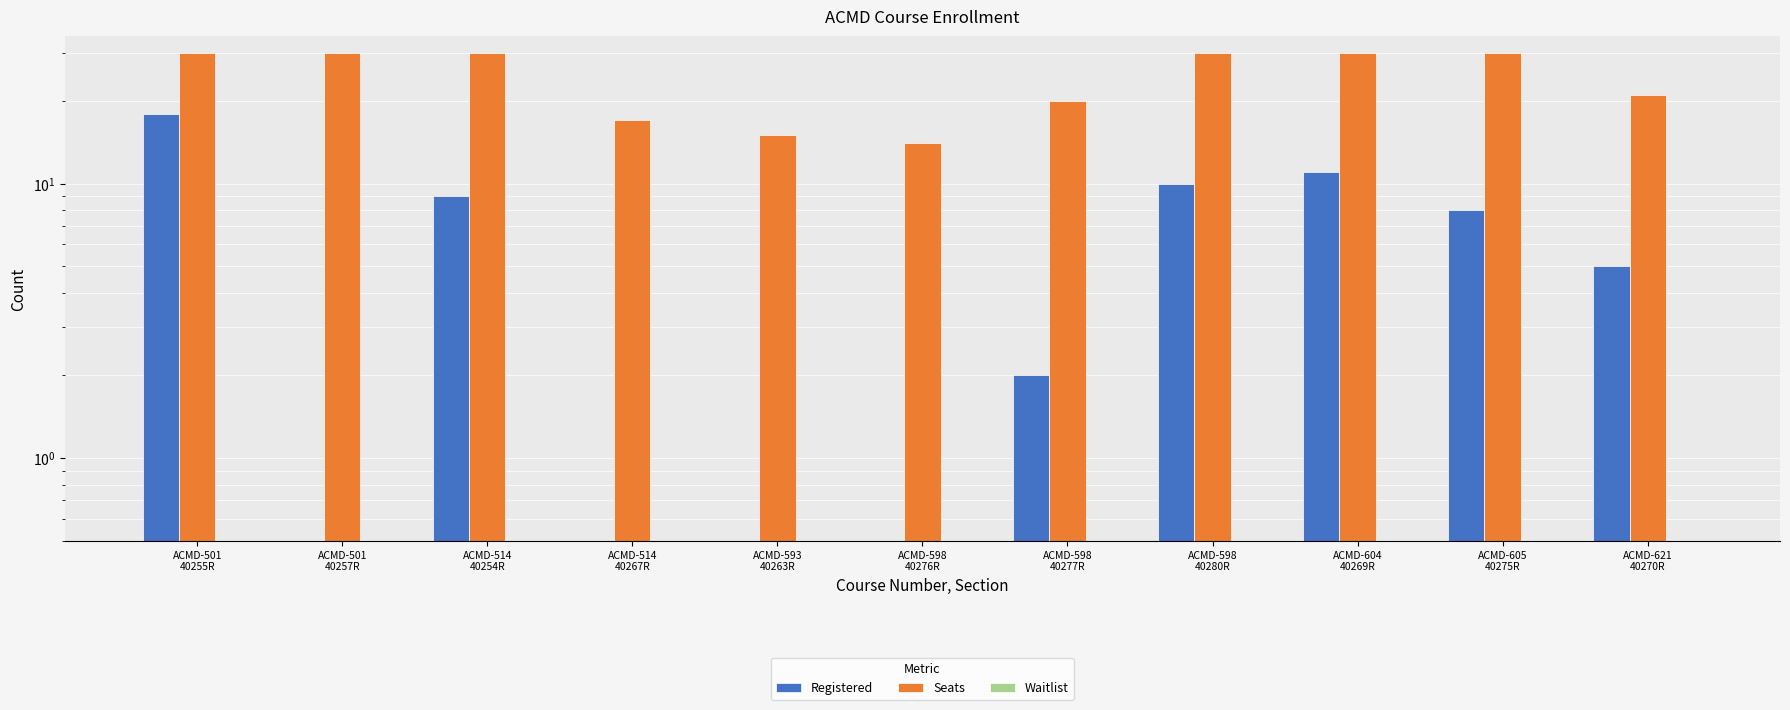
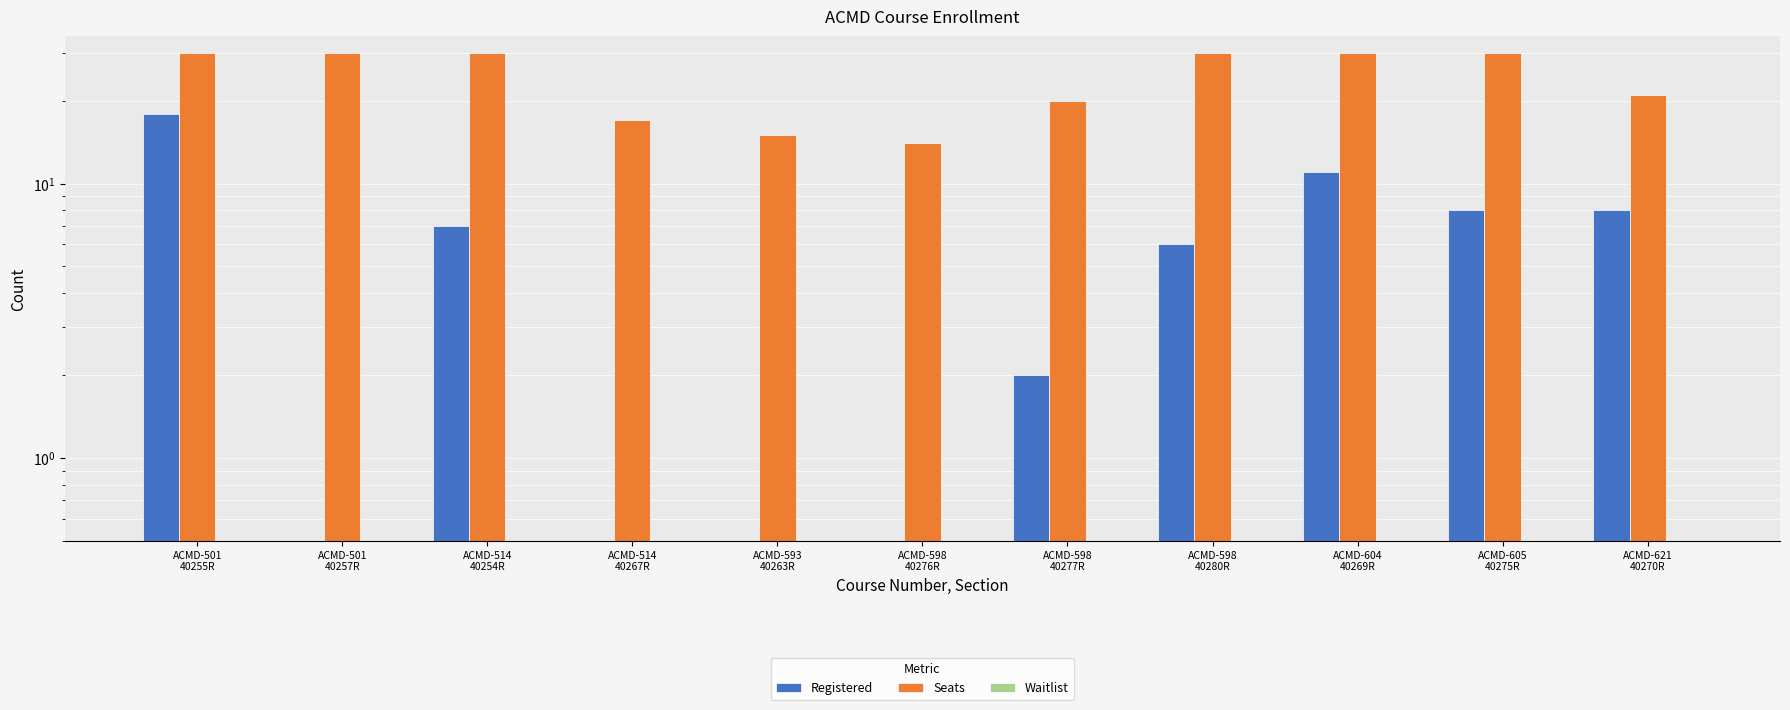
  {
    "Registered": {
      "ACMD-501 40255R": 18,
-     "ACMD-514 40254R": 9,
+     "ACMD-514 40254R": 7,
      "ACMD-598 40277R": 2,
-     "ACMD-598 40280R": 10,
+     "ACMD-598 40280R": 6,
      "ACMD-604 40269R": 11,
      "ACMD-605 40275R": 8,
-     "ACMD-621 40270R": 5
+     "ACMD-621 40270R": 8
    },
    "Seats": {
      "ACMD-501 40255R": 30,
      "ACMD-501 40257R": 30,
      "ACMD-514 40254R": 30,
      "ACMD-514 40267R": 17,
      "ACMD-593 40263R": 15,
      "ACMD-598 40276R": 14,
      "ACMD-598 40277R": 20,
      "ACMD-598 40280R": 30,
      "ACMD-604 40269R": 30,
      "ACMD-605 40275R": 30,
      "ACMD-621 40270R": 21
    }
  }
